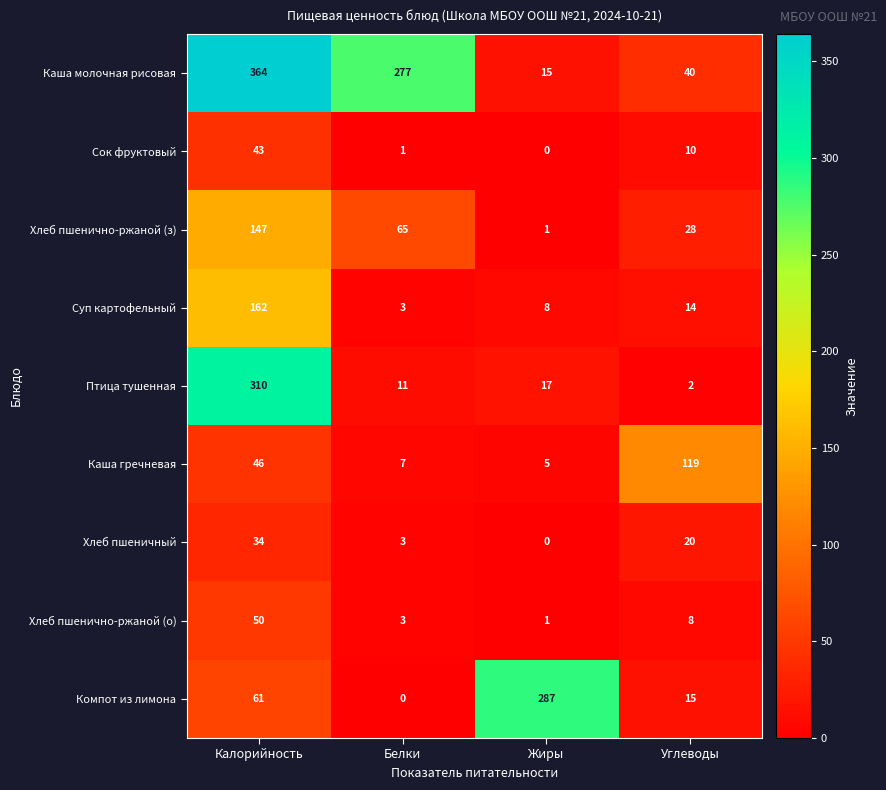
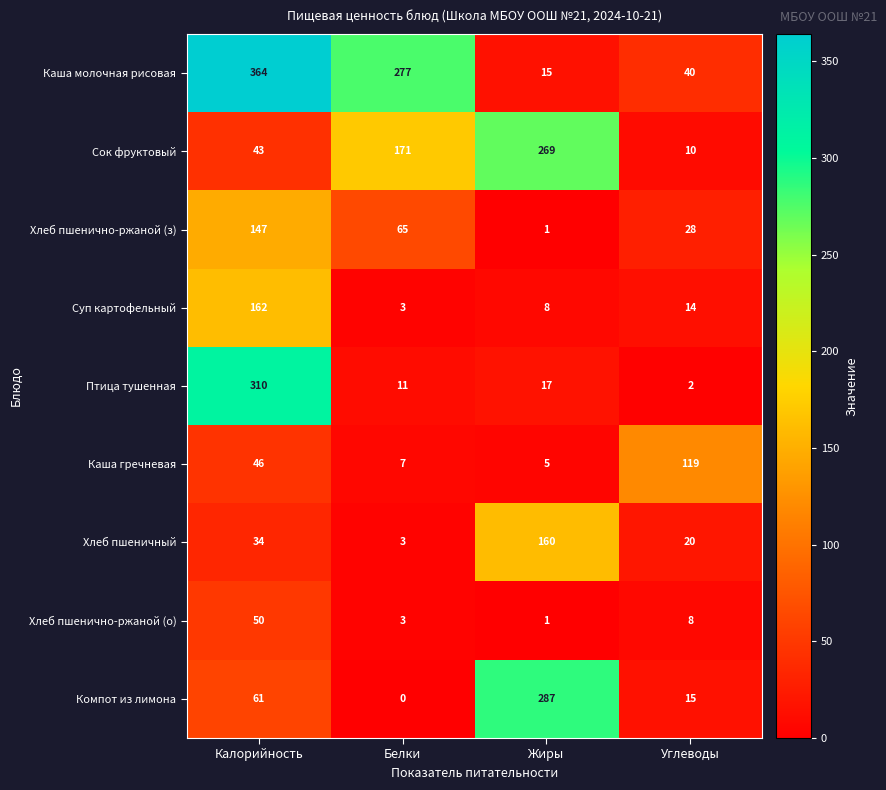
  {
    "Каша молочная рисовая": {
      "Калорийность": 364,
      "Белки": 277,
      "Жиры": 15,
      "Углеводы": 40
    },
    "Сок фруктовый": {
      "Калорийность": 43,
-     "Белки": 1,
-     "Жиры": 0,
+     "Белки": 171,
+     "Жиры": 269,
      "Углеводы": 10
    },
    "Хлеб пшенично-ржаной (з)": {
      "Калорийность": 147,
      "Белки": 65,
      "Жиры": 1,
      "Углеводы": 28
    },
    "Суп картофельный": {
      "Калорийность": 162,
      "Белки": 3,
      "Жиры": 8,
      "Углеводы": 14
    },
    "Птица тушенная": {
      "Калорийность": 310,
      "Белки": 11,
      "Жиры": 17,
      "Углеводы": 2
    },
    "Каша гречневая": {
      "Калорийность": 46,
      "Белки": 7,
      "Жиры": 5,
      "Углеводы": 119
    },
    "Хлеб пшеничный": {
      "Калорийность": 34,
      "Белки": 3,
-     "Жиры": 0,
+     "Жиры": 160,
      "Углеводы": 20
    },
    "Хлеб пшенично-ржаной (о)": {
      "Калорийность": 50,
      "Белки": 3,
      "Жиры": 1,
      "Углеводы": 8
    },
    "Компот из лимона": {
      "Калорийность": 61,
      "Белки": 0,
      "Жиры": 287,
      "Углеводы": 15
    }
  }
